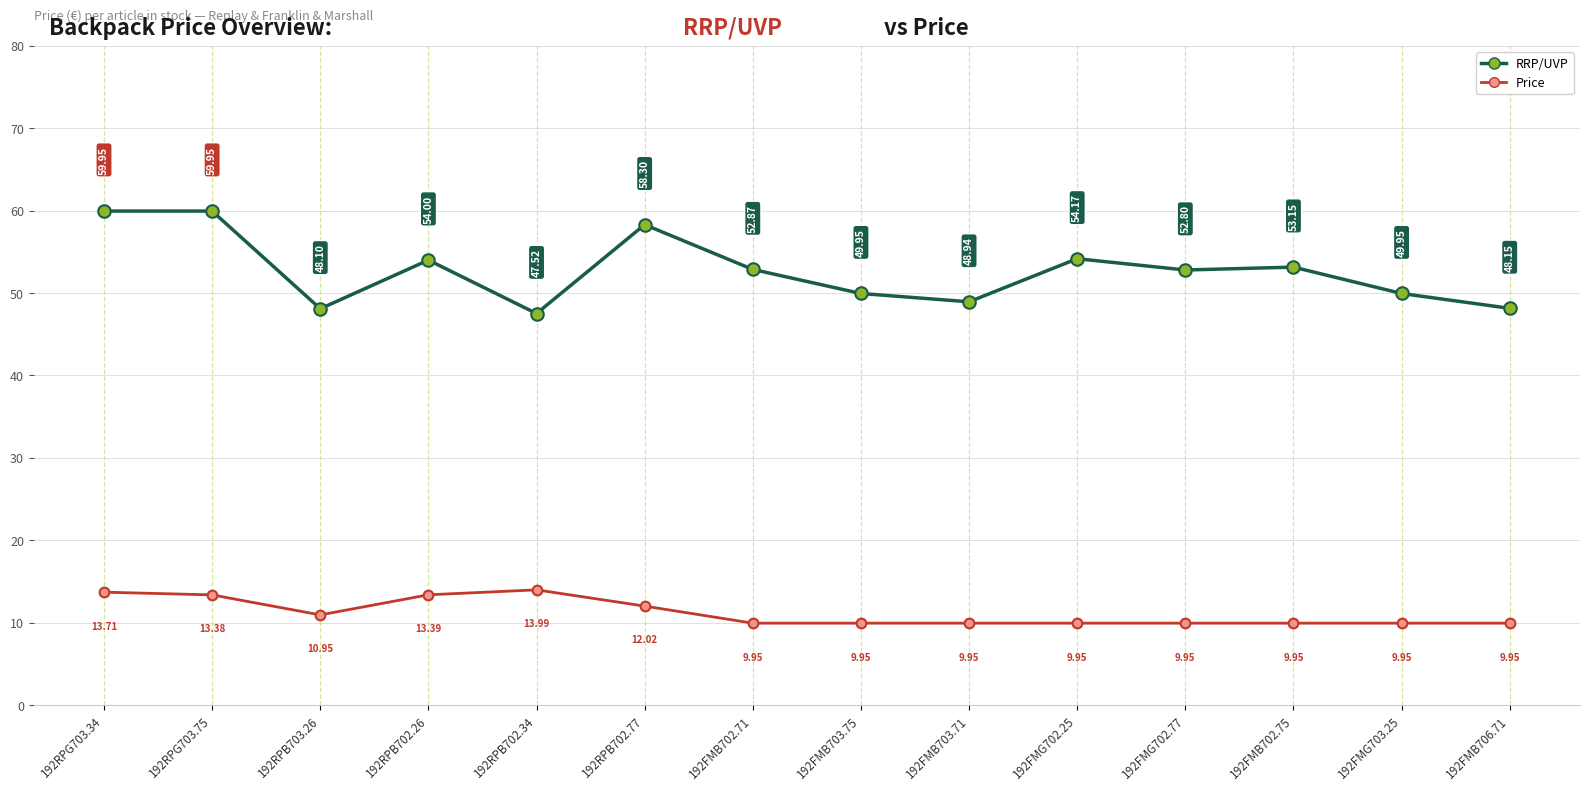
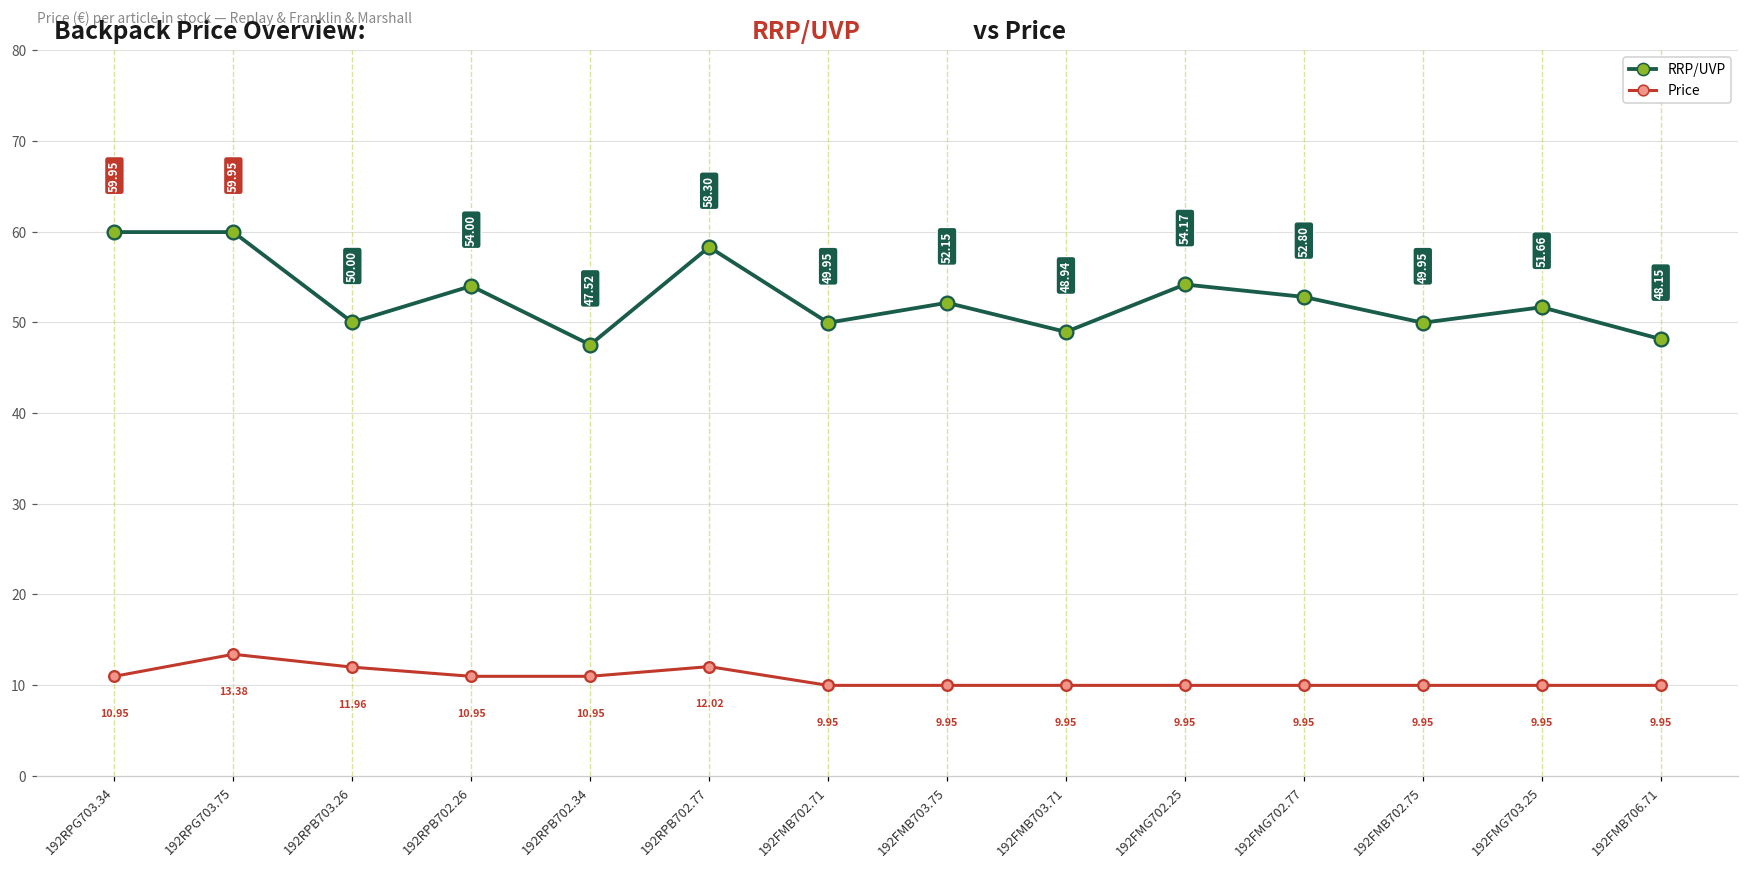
  {
    "RRP/UVP": {
-     "192RPB703.26": 48.10,
-     "192FMB702.71": 52.87,
-     "192FMB703.75": 49.95,
-     "192FMB702.75": 53.15,
-     "192FMG703.25": 49.95
+     "192RPB703.26": 50.00,
+     "192FMB702.71": 49.95,
+     "192FMB703.75": 52.15,
+     "192FMB702.75": 49.95,
+     "192FMG703.25": 51.66
    },
    "Price": {
-     "192RPG703.34": 13.71,
-     "192RPB703.26": 10.95,
-     "192RPB702.26": 13.39,
-     "192RPB702.34": 13.99
+     "192RPG703.34": 10.95,
+     "192RPB703.26": 11.96,
+     "192RPB702.26": 10.95,
+     "192RPB702.34": 10.95
    }
  }
